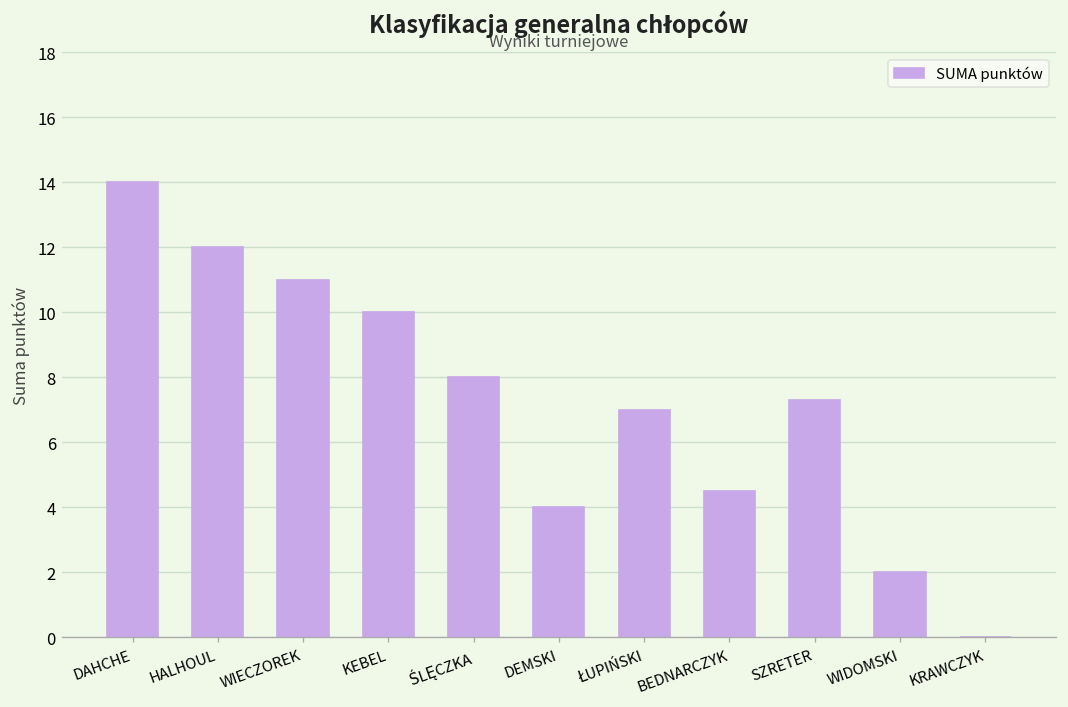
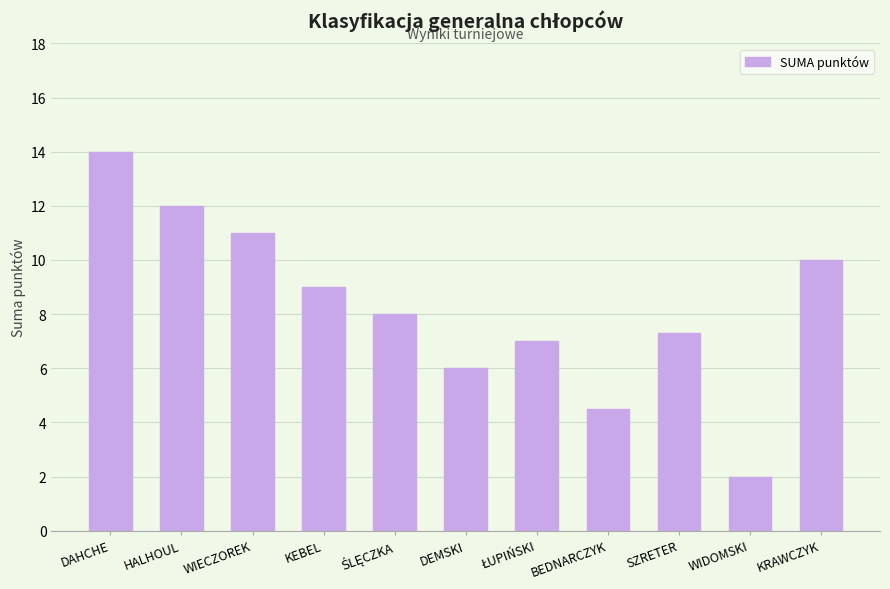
  {
    "DAHCHE": 14,
    "HALHOUL": 12,
    "WIECZOREK": 11,
-   "KEBEL": 10,
+   "KEBEL": 9,
    "ŚLĘCZKA": 8,
-   "DEMSKI": 4,
+   "DEMSKI": 6,
    "ŁUPIŃSKI": 7,
    "BEDNARCZYK": 4.5,
    "SZRETER": 7.3,
    "WIDOMSKI": 2,
-   "KRAWCZYK": 0
+   "KRAWCZYK": 10
  }
